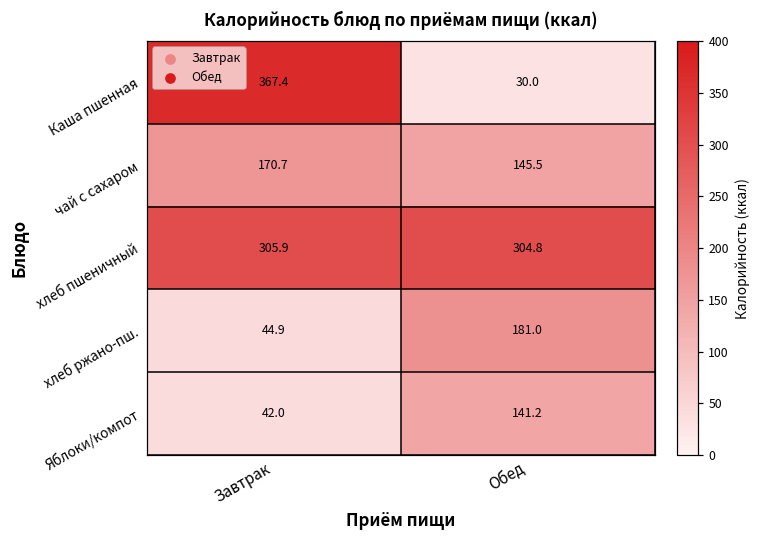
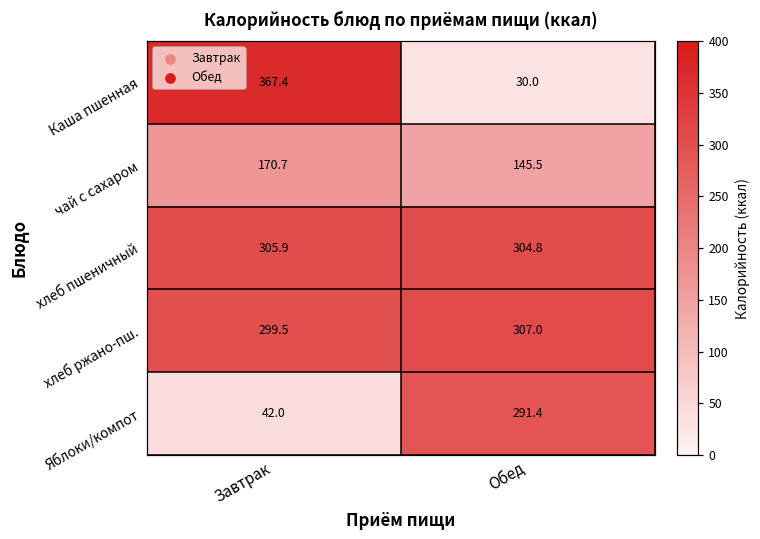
  {
    "Каша пшенная": {
      "Завтрак": 367.4,
      "Обед": 30.0
    },
    "чай с сахаром": {
      "Завтрак": 170.7,
      "Обед": 145.5
    },
    "хлеб пшеничный": {
      "Завтрак": 305.9,
      "Обед": 304.8
    },
    "хлеб ржано-пш.": {
-     "Завтрак": 44.9,
-     "Обед": 181.0
+     "Завтрак": 299.5,
+     "Обед": 307.0
    },
    "Яблоки/компот": {
      "Завтрак": 42.0,
-     "Обед": 141.2
+     "Обед": 291.4
    }
  }
